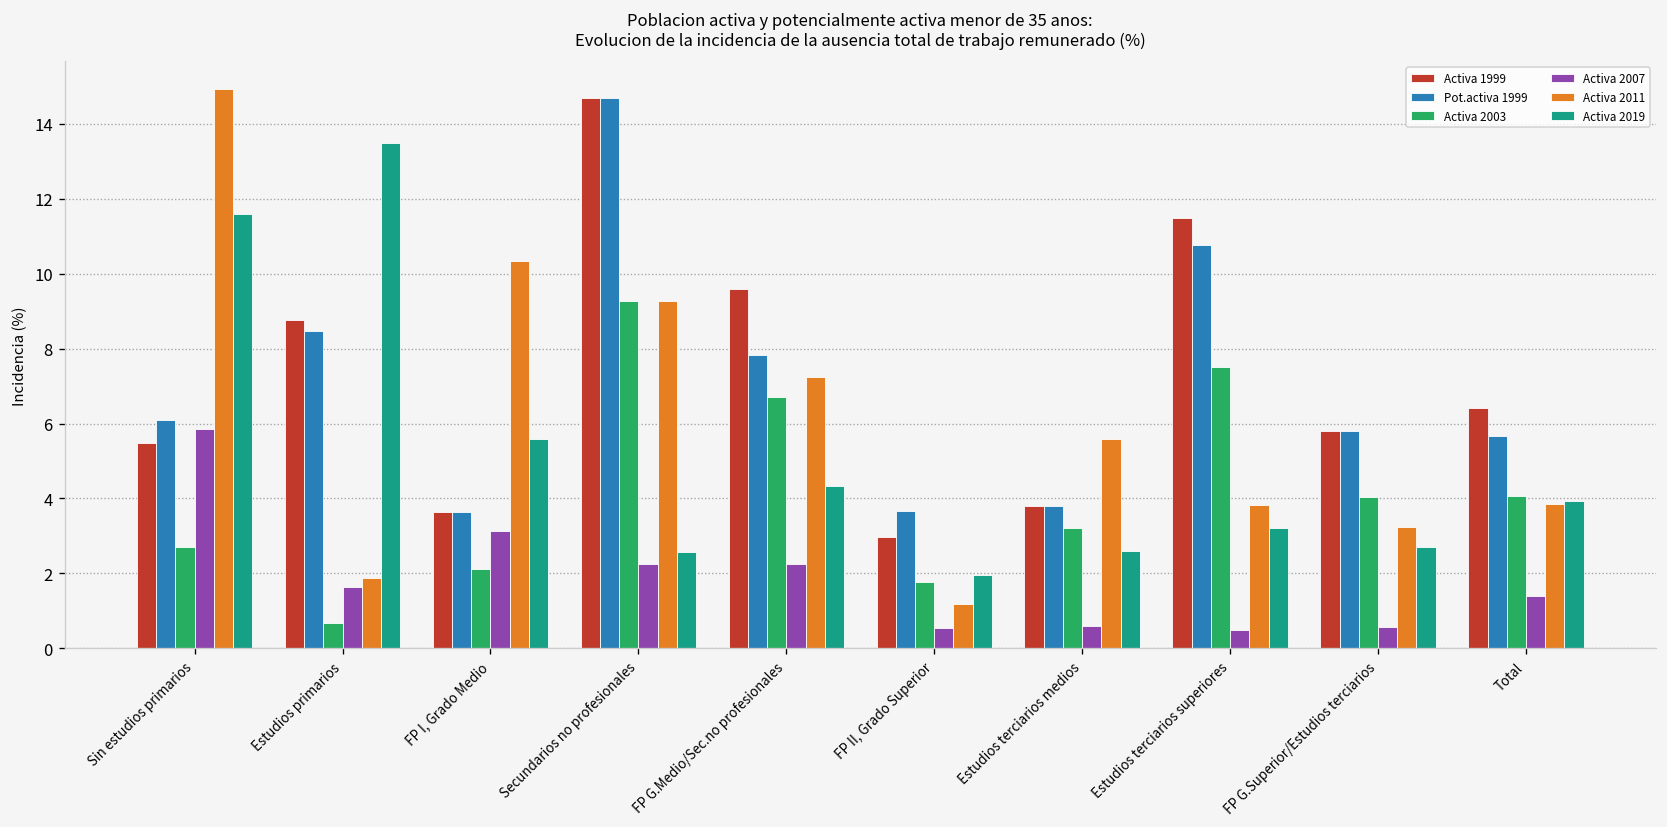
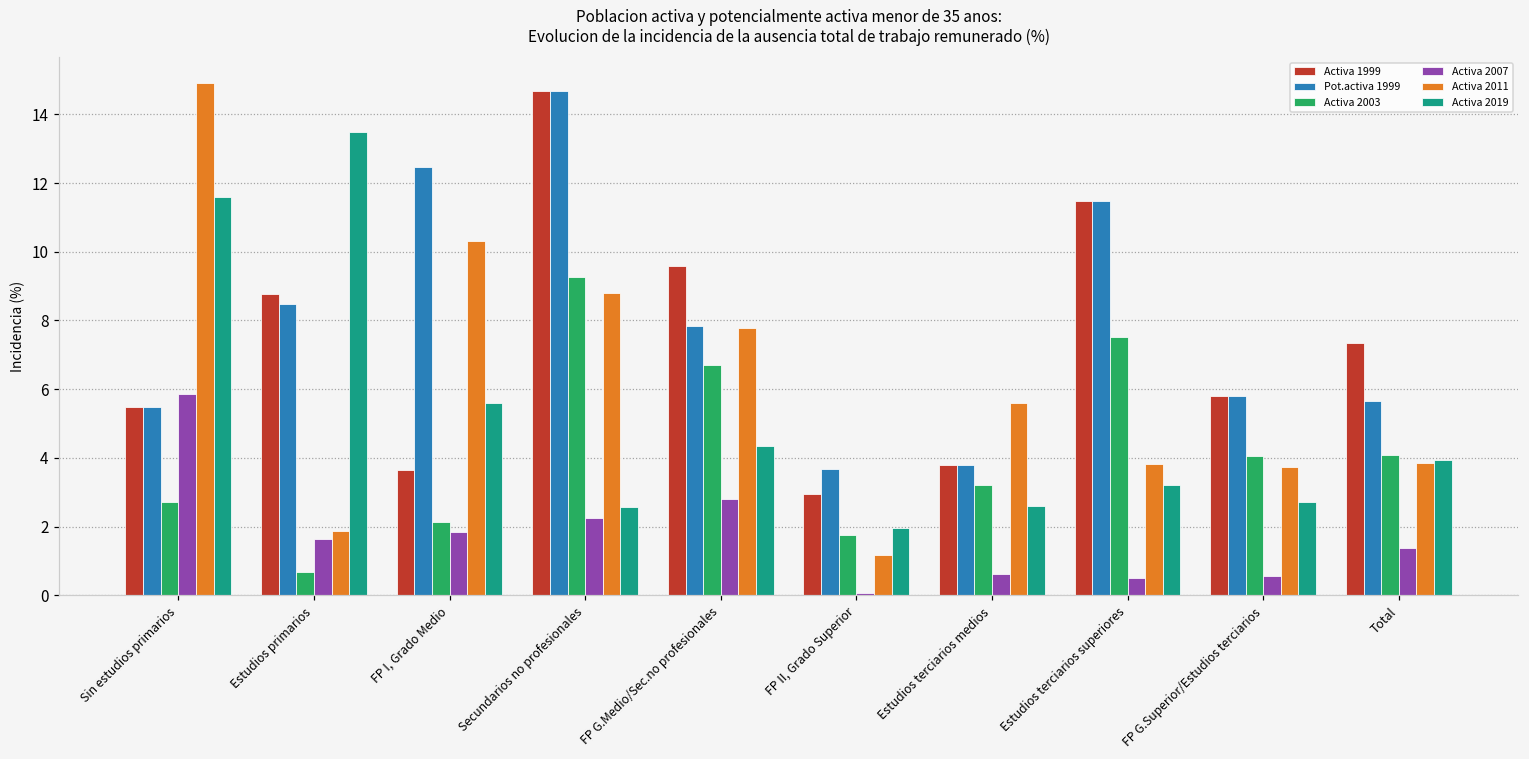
  {
    "Activa 1999": {
      "Sin estudios primarios": 5.5,
      "Estudios primarios": 8.8,
      "FP I, Grado Medio": 3.6,
      "Secundarios no profesionales": 14.7,
      "FP G.Medio/Sec.no profesionales": 9.6,
      "FP II, Grado Superior": 3.0,
      "Estudios terciarios medios": 3.8,
      "Estudios terciarios superiores": 11.5,
      "FP G.Superior/Estudios terciarios": 5.8,
-     "Total": 6.4
+     "Total": 7.3
    },
    "Pot.activa 1999": {
-     "Sin estudios primarios": 6.1,
+     "Sin estudios primarios": 5.5,
      "Estudios primarios": 8.5,
-     "FP I, Grado Medio": 3.6,
+     "FP I, Grado Medio": 12.5,
      "Secundarios no profesionales": 14.7,
      "FP G.Medio/Sec.no profesionales": 7.8,
      "FP II, Grado Superior": 3.7,
      "Estudios terciarios medios": 3.8,
-     "Estudios terciarios superiores": 10.8,
+     "Estudios terciarios superiores": 11.5,
      "FP G.Superior/Estudios terciarios": 5.8,
      "Total": 5.7
    },
    "Activa 2007": {
      "Sin estudios primarios": 5.8,
      "Estudios primarios": 1.6,
-     "FP I, Grado Medio": 3.1,
+     "FP I, Grado Medio": 1.9,
      "Secundarios no profesionales": 2.2,
-     "FP G.Medio/Sec.no profesionales": 2.2,
-     "FP II, Grado Superior": 0.5,
+     "FP G.Medio/Sec.no profesionales": 2.8,
+     "FP II, Grado Superior": 0.1,
      "Estudios terciarios medios": 0.6,
      "Estudios terciarios superiores": 0.5,
      "FP G.Superior/Estudios terciarios": 0.6,
      "Total": 1.4
    },
    "Activa 2011": {
      "Sin estudios primarios": 14.9,
      "Estudios primarios": 1.9,
      "FP I, Grado Medio": 10.3,
-     "Secundarios no profesionales": 9.3,
-     "FP G.Medio/Sec.no profesionales": 7.2,
+     "Secundarios no profesionales": 8.8,
+     "FP G.Medio/Sec.no profesionales": 7.8,
      "FP II, Grado Superior": 1.2,
      "Estudios terciarios medios": 5.6,
      "Estudios terciarios superiores": 3.8,
-     "FP G.Superior/Estudios terciarios": 3.2,
+     "FP G.Superior/Estudios terciarios": 3.7,
      "Total": 3.9
    }
  }
